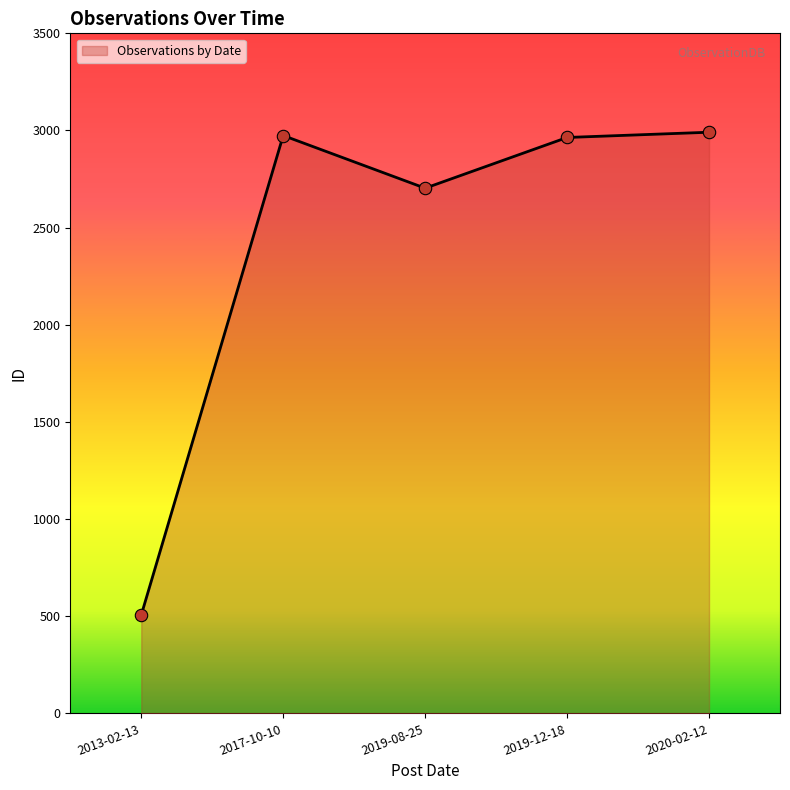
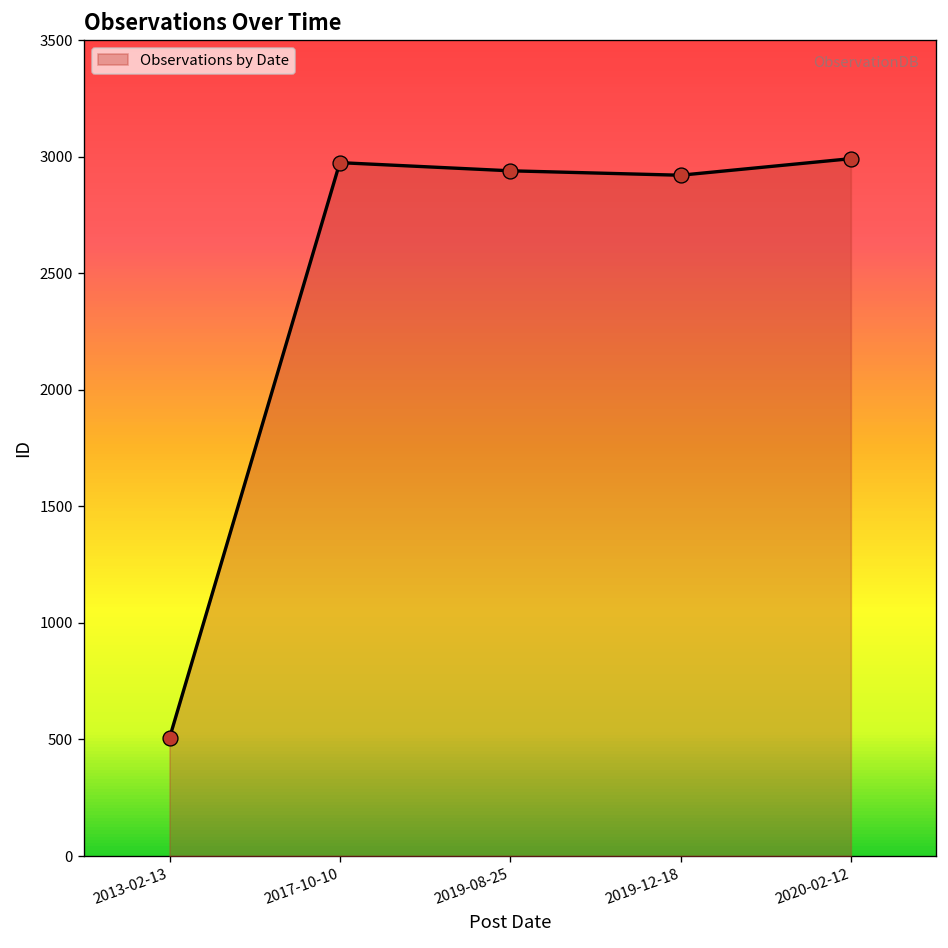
  {
    "2013-02-13": 510,
    "2017-10-10": 2970,
-   "2019-08-25": 2700,
-   "2019-12-18": 2960,
+   "2019-08-25": 2940,
+   "2019-12-18": 2920,
    "2020-02-12": 2990
  }
